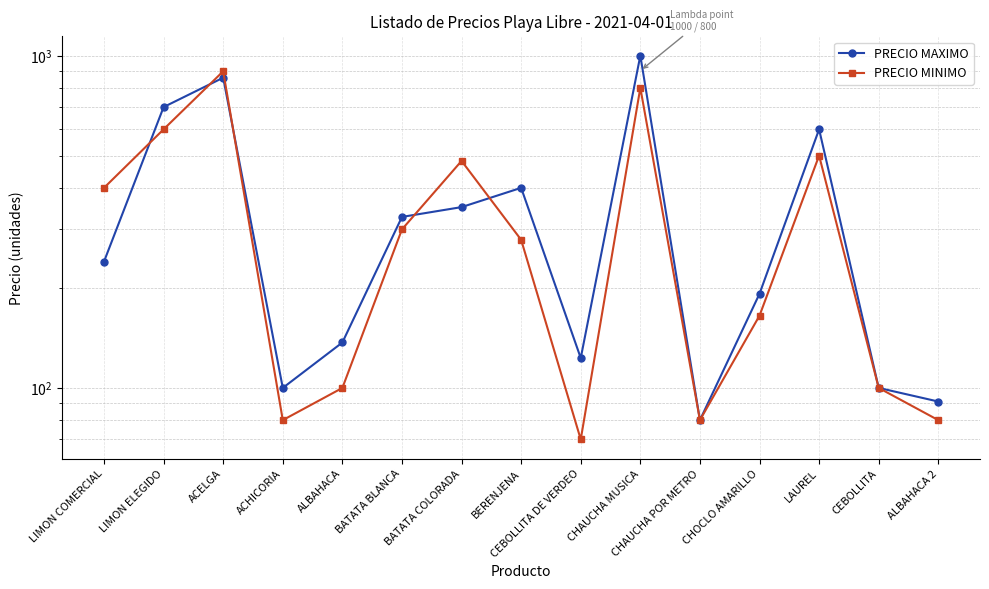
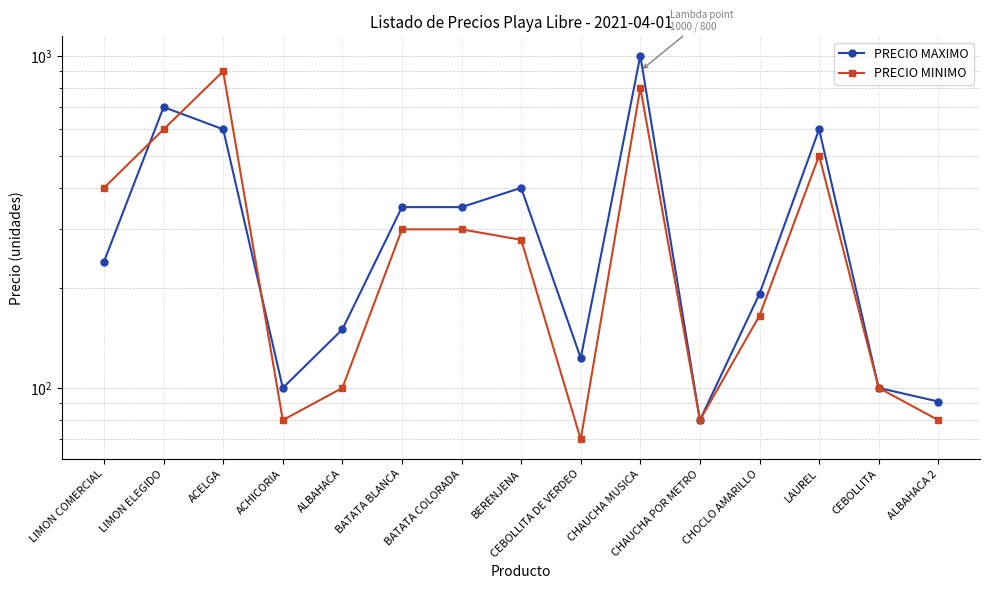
  {
    "PRECIO MAXIMO": {
      "LIMON COMERCIAL": 240,
      "LIMON ELEGIDO": 700,
-     "ACELGA": 860,
+     "ACELGA": 600,
      "ACHICORIA": 100,
-     "ALBAHACA": 137,
-     "BATATA BLANCA": 330,
+     "ALBAHACA": 150,
+     "BATATA BLANCA": 350,
      "BATATA COLORADA": 350,
      "BERENJENA": 400,
      "CEBOLLITA DE VERDEO": 123,
      "CHOCLO AMARILLO": 190,
      "LAUREL": 600,
      "ALBAHACA 2": 91
    },
    "PRECIO MINIMO": {
      "LIMON COMERCIAL": 400,
      "LIMON ELEGIDO": 600,
      "ACELGA": 900,
      "ACHICORIA": 80,
      "ALBAHACA": 100,
      "BATATA BLANCA": 300,
-     "BATATA COLORADA": 480,
+     "BATATA COLORADA": 300,
      "BERENJENA": 280,
      "CEBOLLITA DE VERDEO": 70,
      "CHOCLO AMARILLO": 170,
      "LAUREL": 500,
      "ALBAHACA 2": 80
    }
  }
